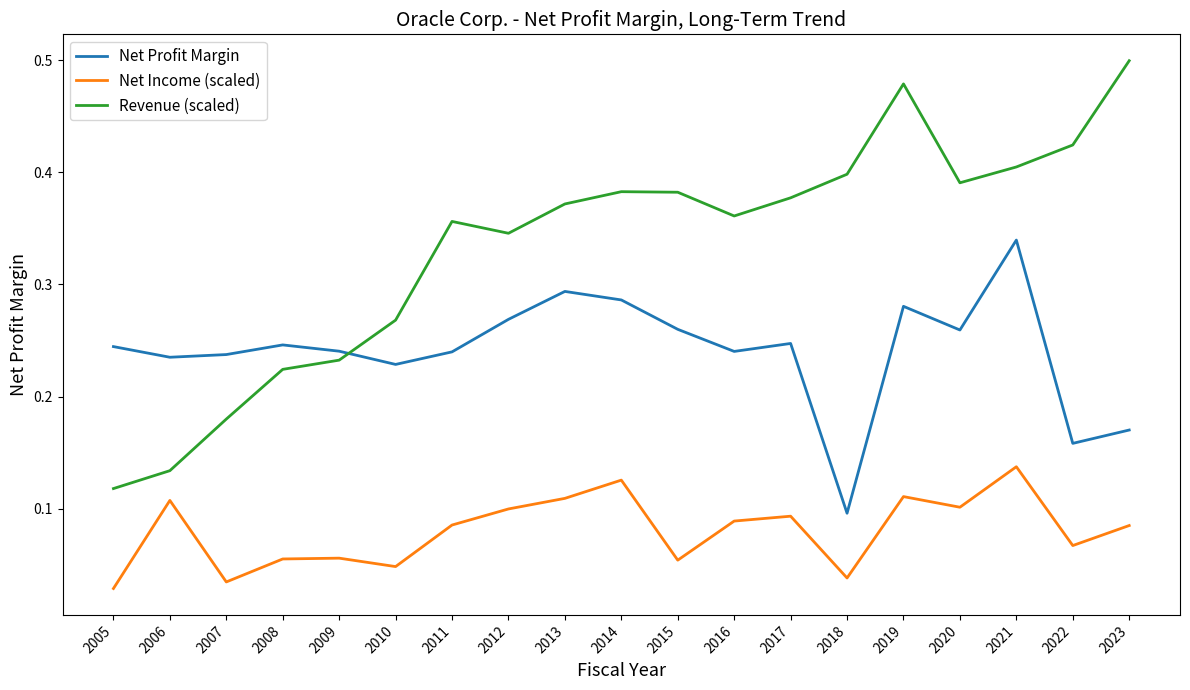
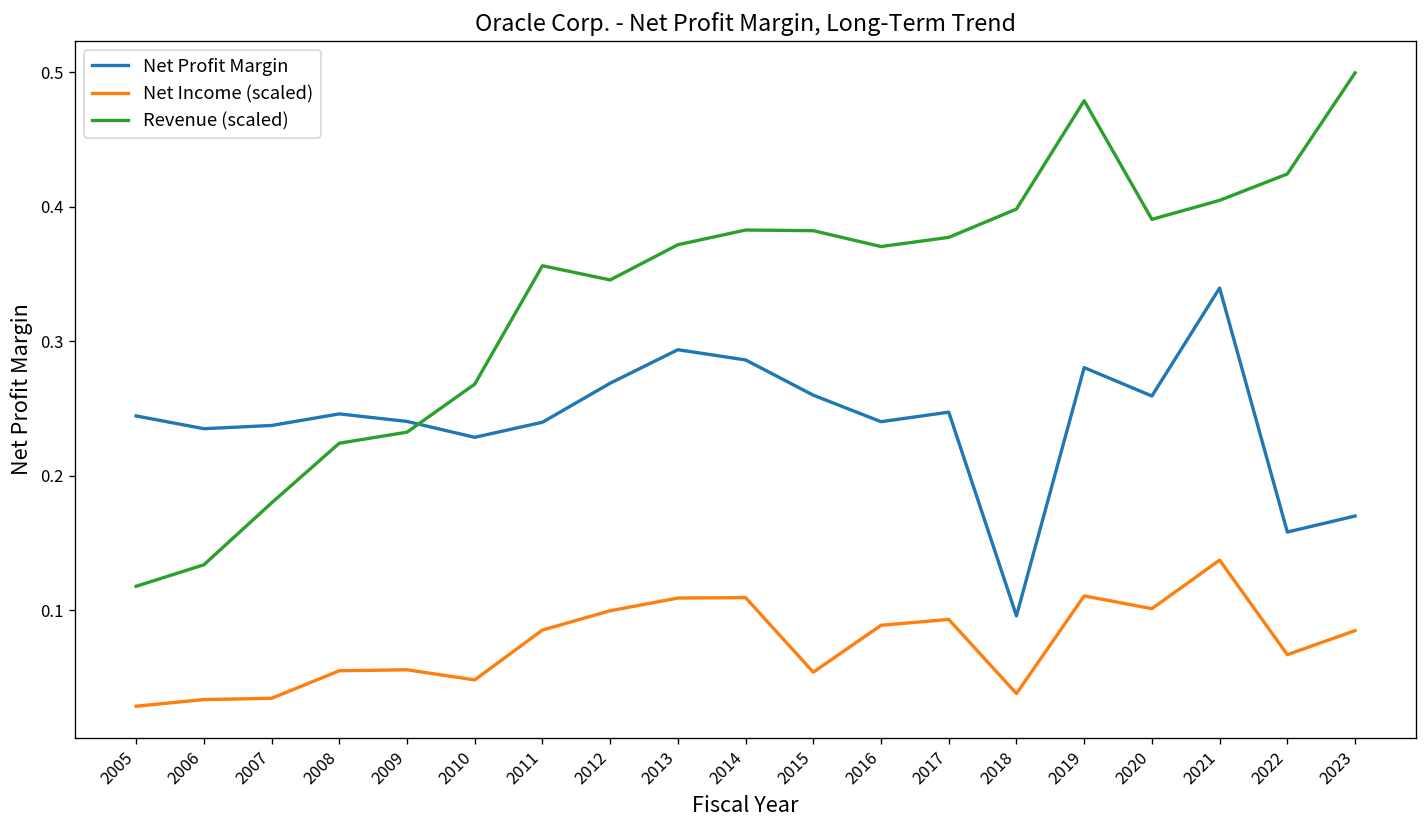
  {
    "Net Profit Margin": {
      "2005": 0.245,
      "2006": 0.235,
      "2007": 0.238,
      "2008": 0.246,
      "2009": 0.241,
      "2010": 0.229,
      "2011": 0.240,
      "2012": 0.269,
      "2013": 0.294,
      "2014": 0.286,
      "2015": 0.260,
      "2016": 0.240,
      "2017": 0.247,
      "2018": 0.096,
      "2019": 0.281,
      "2020": 0.259,
      "2021": 0.340,
      "2022": 0.158,
      "2023": 0.170
    },
    "Net Income (scaled)": {
      "2005": 0.029,
-     "2006": 0.107,
+     "2006": 0.034,
      "2007": 0.035,
      "2008": 0.055,
      "2009": 0.056,
      "2010": 0.048,
      "2011": 0.085,
      "2012": 0.100,
      "2013": 0.109,
-     "2014": 0.126,
+     "2014": 0.110,
      "2015": 0.054,
      "2016": 0.089,
      "2017": 0.093,
      "2018": 0.038,
      "2019": 0.111,
      "2020": 0.101,
      "2021": 0.137,
      "2022": 0.067,
      "2023": 0.085
    },
    "Revenue (scaled)": {
      "2005": 0.118,
      "2006": 0.134,
      "2007": 0.180,
      "2008": 0.224,
      "2009": 0.233,
      "2010": 0.268,
      "2011": 0.356,
      "2012": 0.346,
      "2013": 0.372,
      "2014": 0.383,
      "2015": 0.382,
-     "2016": 0.361,
+     "2016": 0.370,
      "2017": 0.377,
      "2018": 0.398,
      "2019": 0.479,
      "2020": 0.391,
      "2021": 0.405,
      "2022": 0.424,
      "2023": 0.500
    }
  }
